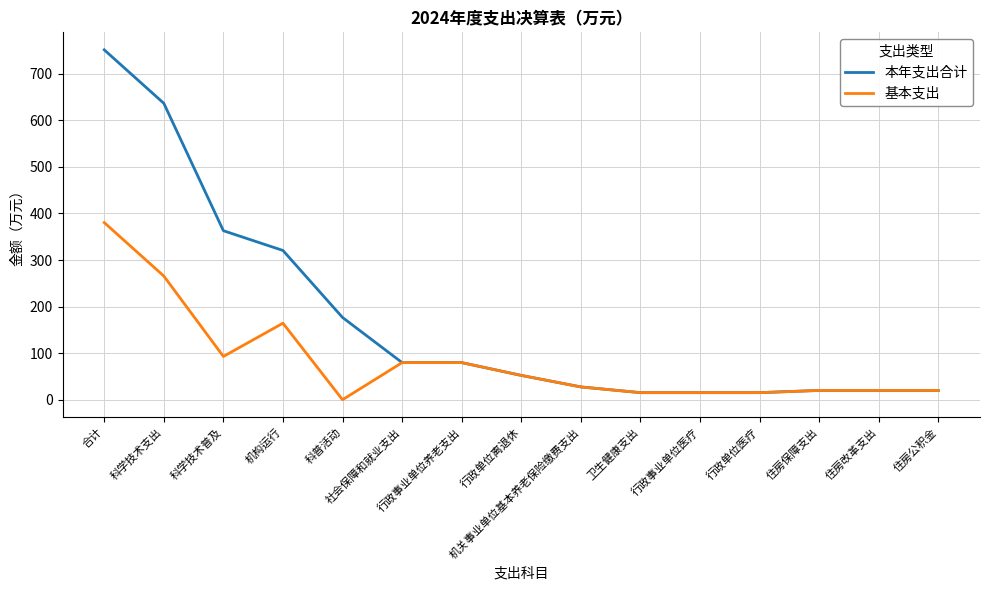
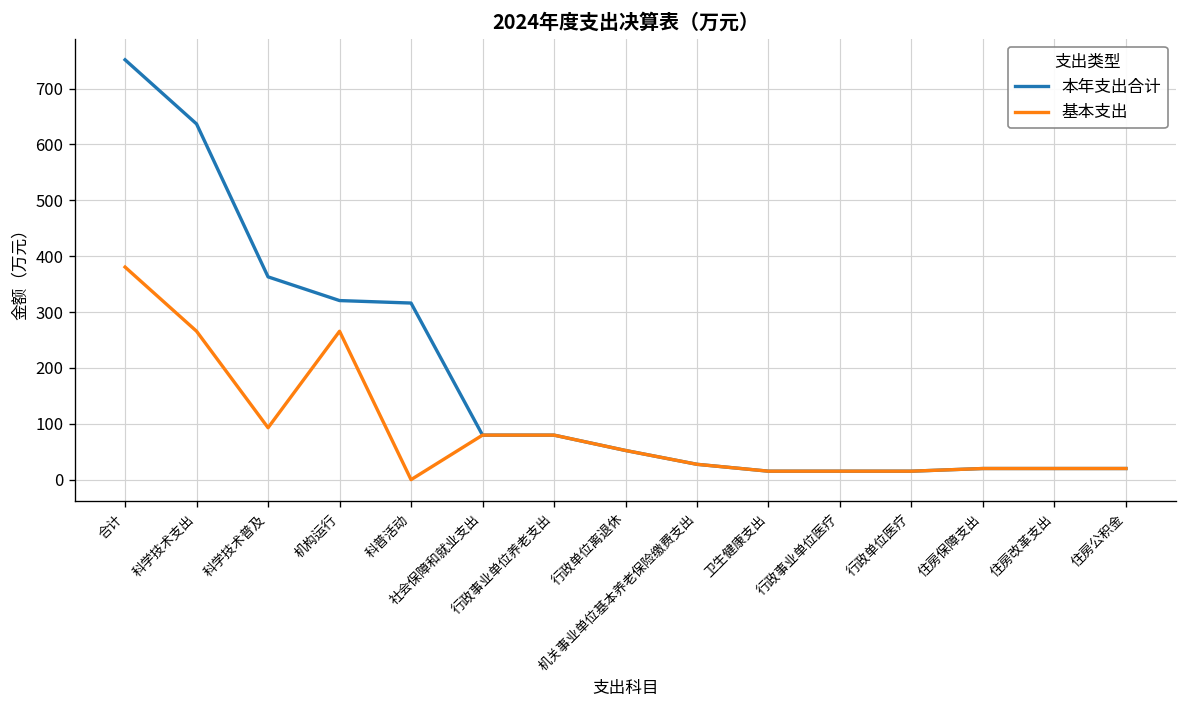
  {
    "本年支出合计": {
      "合计": 750,
      "科学技术支出": 640,
      "科学技术普及": 360,
      "机构运行": 320,
-     "科普活动": 180
+     "科普活动": 320
    },
    "基本支出": {
      "合计": 380,
      "科学技术支出": 270,
      "科学技术普及": 90,
-     "机构运行": 160,
+     "机构运行": 270,
      "科普活动": 0
    }
  }
